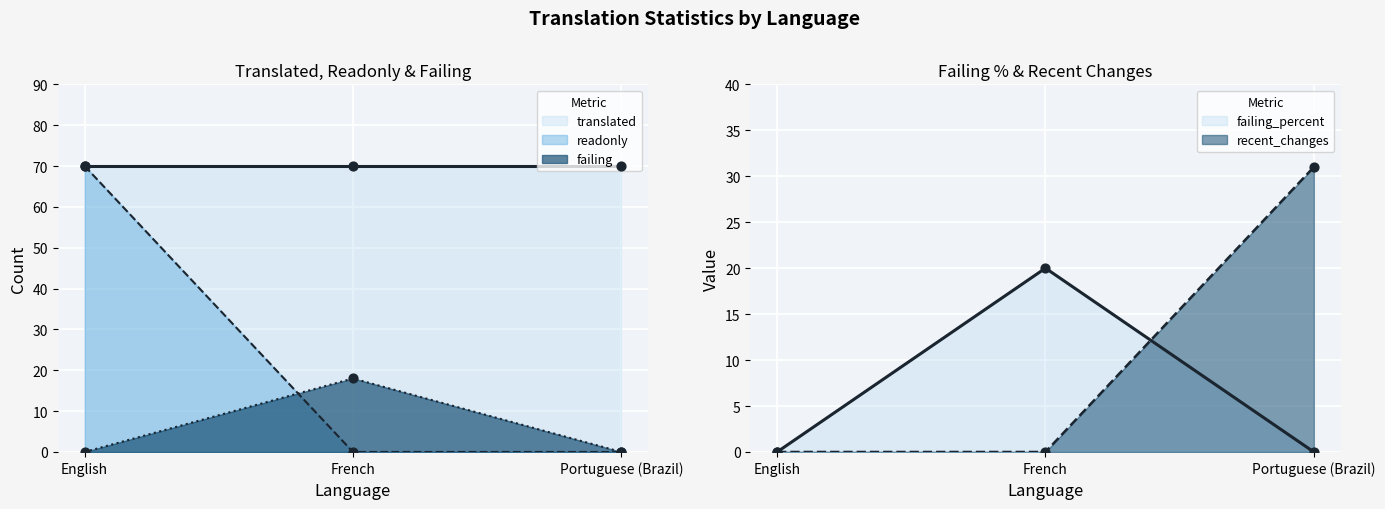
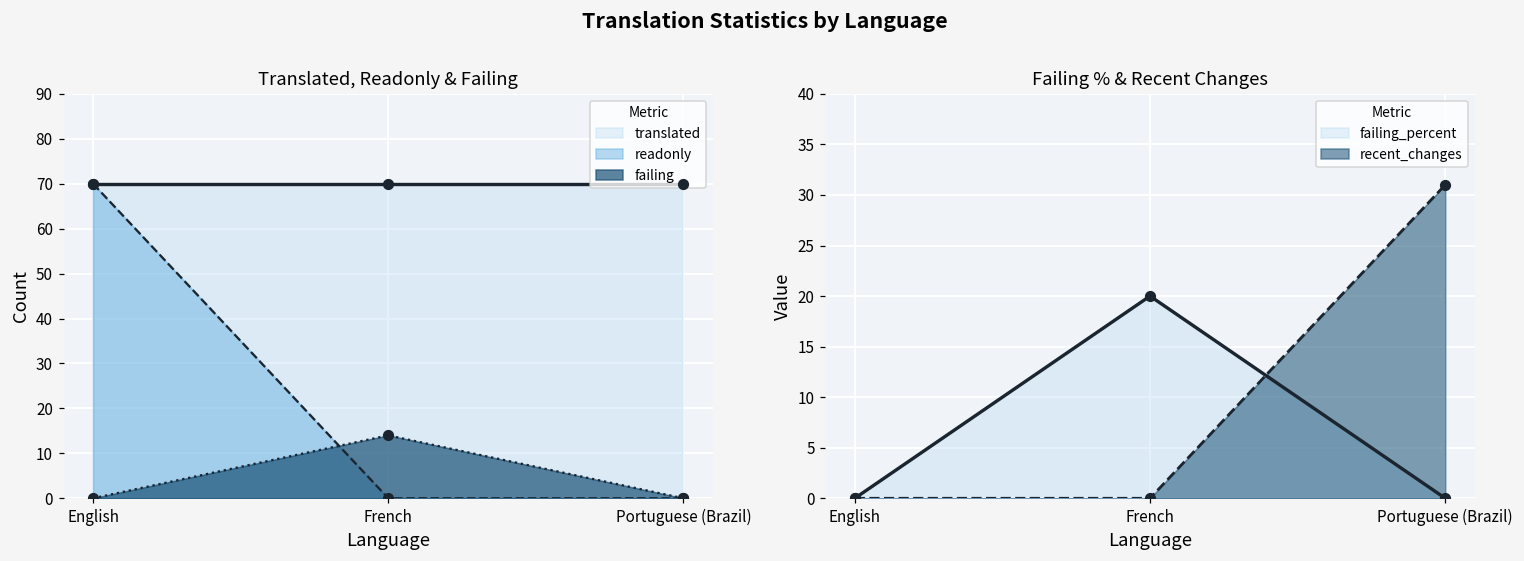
  {
    "Translated, Readonly & Failing": {
      "translated": {
        "French": 70
      },
      "readonly": {
        "French": 0
      },
      "failing": {
        "English": 0,
-       "French": 18
+       "French": 14
      }
    },
    "Failing % & Recent Changes": {
      "failing_percent": {
        "French": 20,
        "Portuguese (Brazil)": 0
      },
      "recent_changes": {
        "French": 0,
        "Portuguese (Brazil)": 31
      }
    }
  }
